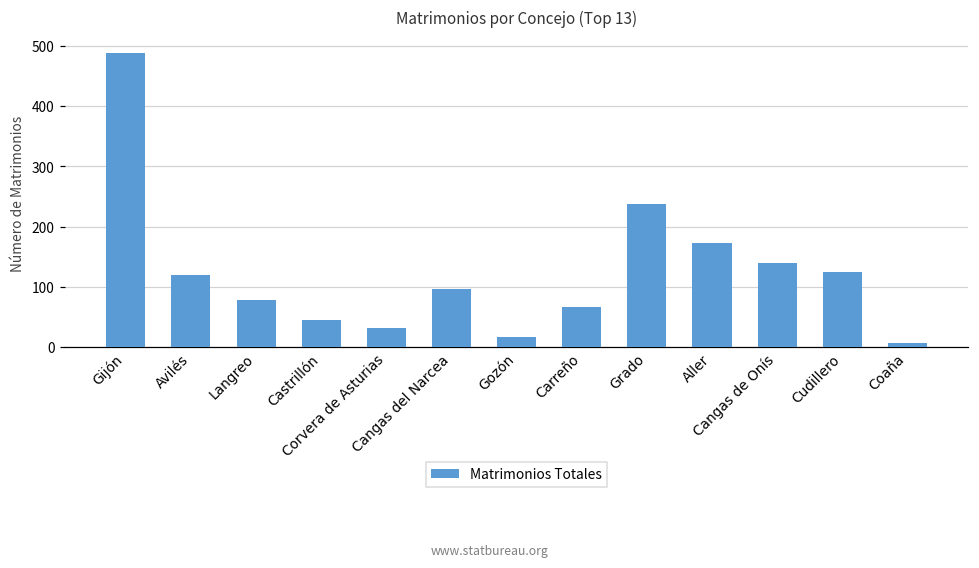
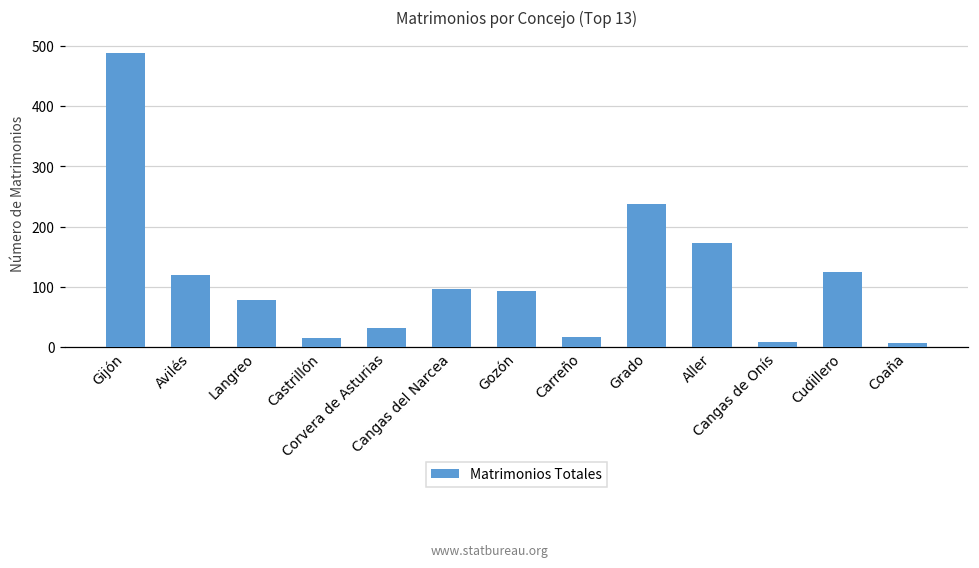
  {
    "Gijón": 490,
    "Avilés": 120,
    "Langreo": 80,
-   "Castrillón": 40,
+   "Castrillón": 20,
    "Corvera de Asturias": 30,
    "Cangas del Narcea": 100,
-   "Gozón": 20,
-   "Carreño": 70,
+   "Gozón": 90,
+   "Carreño": 20,
    "Grado": 240,
    "Aller": 170,
-   "Cangas de Onís": 140,
+   "Cangas de Onís": 10,
    "Cudillero": 120,
    "Coaña": 10
  }
